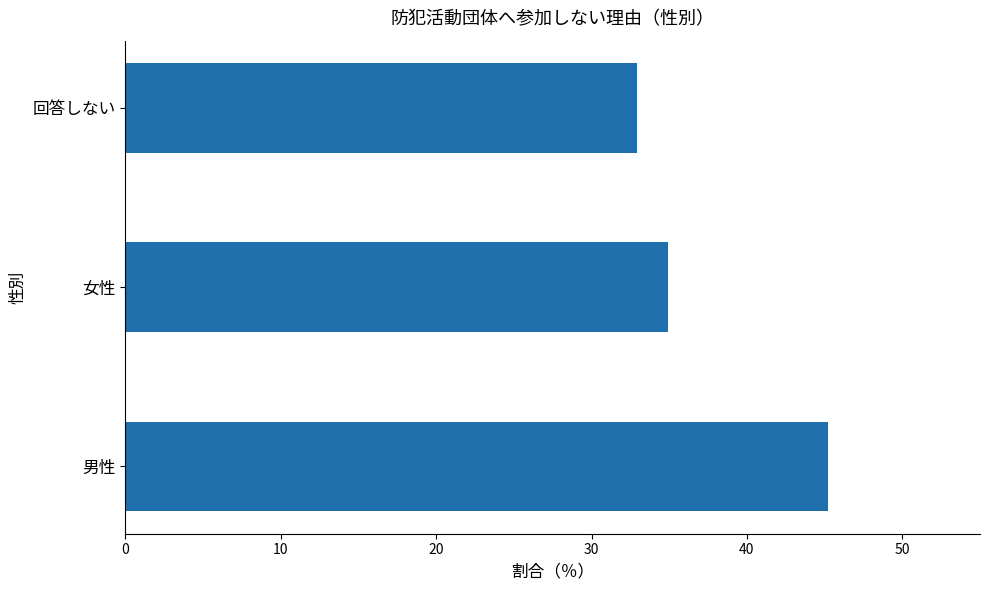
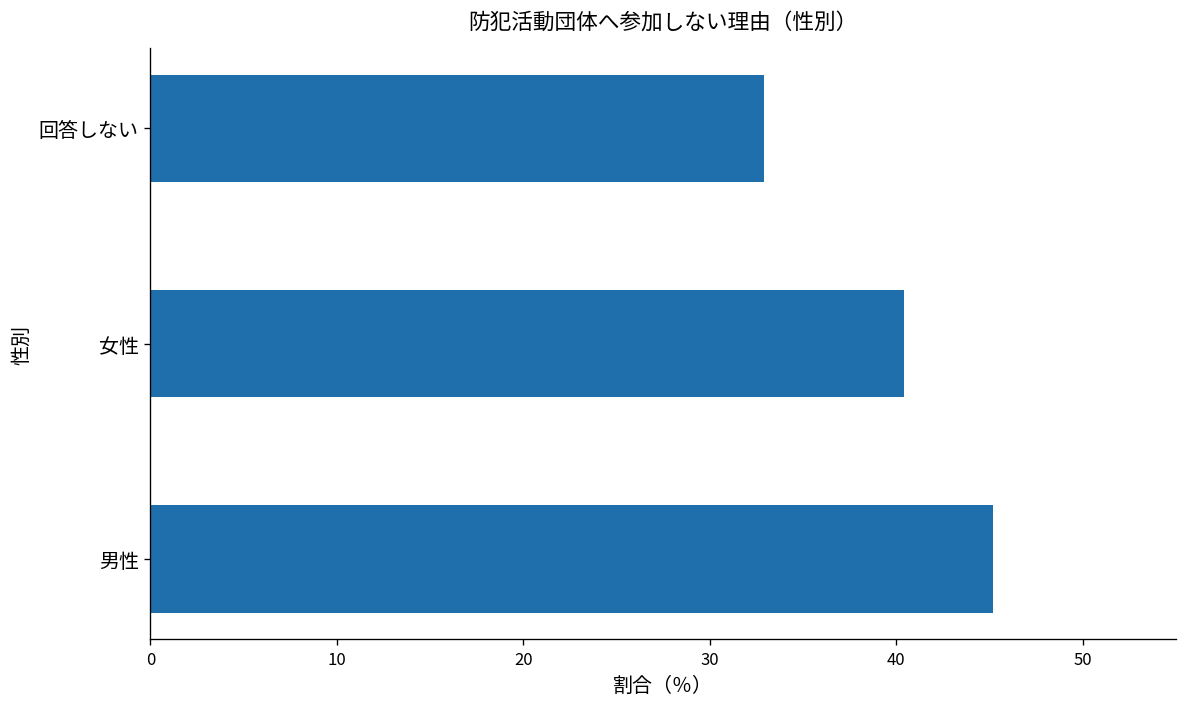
  {
    "回答しない": 32.9,
-   "女性": 34.9,
+   "女性": 40.4,
    "男性": 45.2
  }
